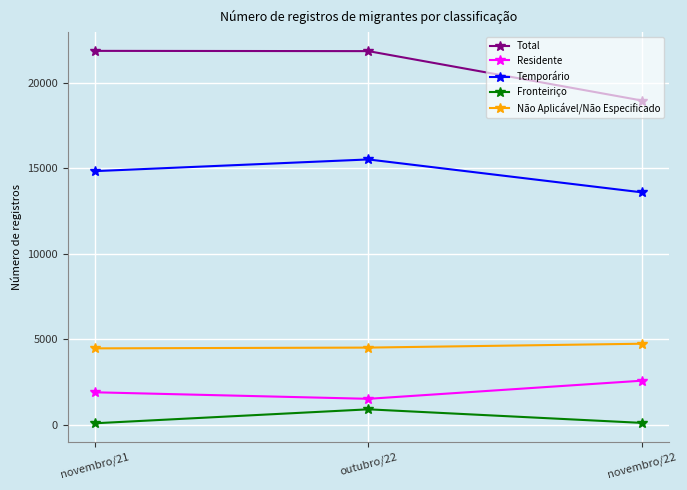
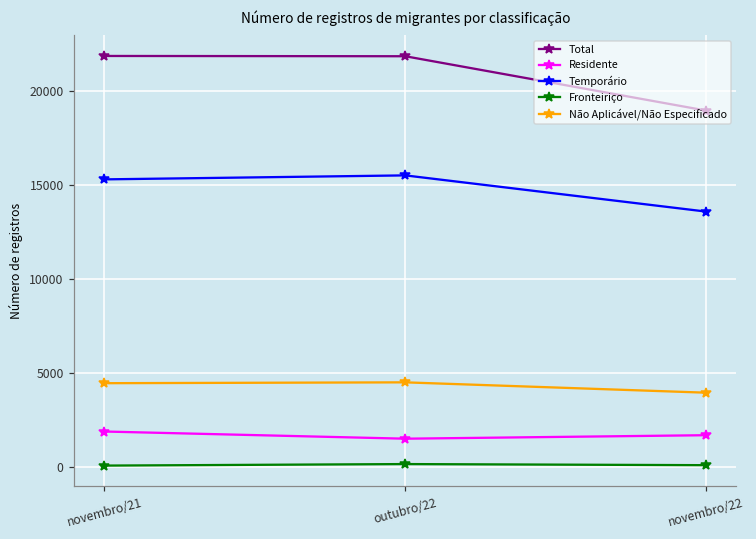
  {
    "Total": {
      "novembro/21": 21900,
      "outubro/22": 21900
    },
    "Residente": {
      "novembro/21": 1900,
      "outubro/22": 1500,
-     "novembro/22": 2600
+     "novembro/22": 1700
    },
    "Temporário": {
-     "novembro/21": 14800,
+     "novembro/21": 15300,
      "outubro/22": 15500,
      "novembro/22": 13600
    },
    "Fronteiriço": {
      "novembro/21": 100,
-     "outubro/22": 900,
+     "outubro/22": 200,
      "novembro/22": 100
    },
    "Não Aplicável/Não Especificado": {
      "novembro/21": 4500,
      "outubro/22": 4500,
-     "novembro/22": 4700
+     "novembro/22": 4000
    }
  }
